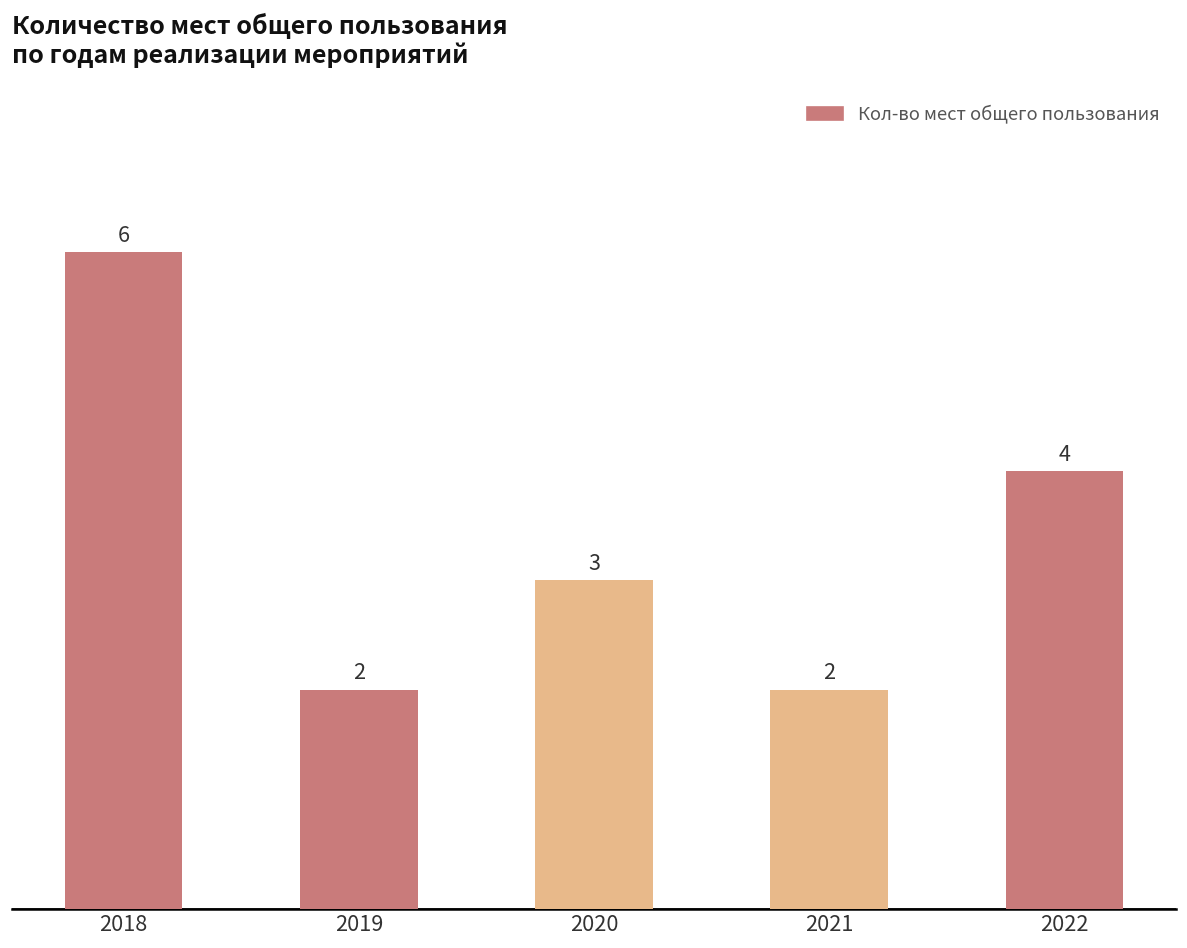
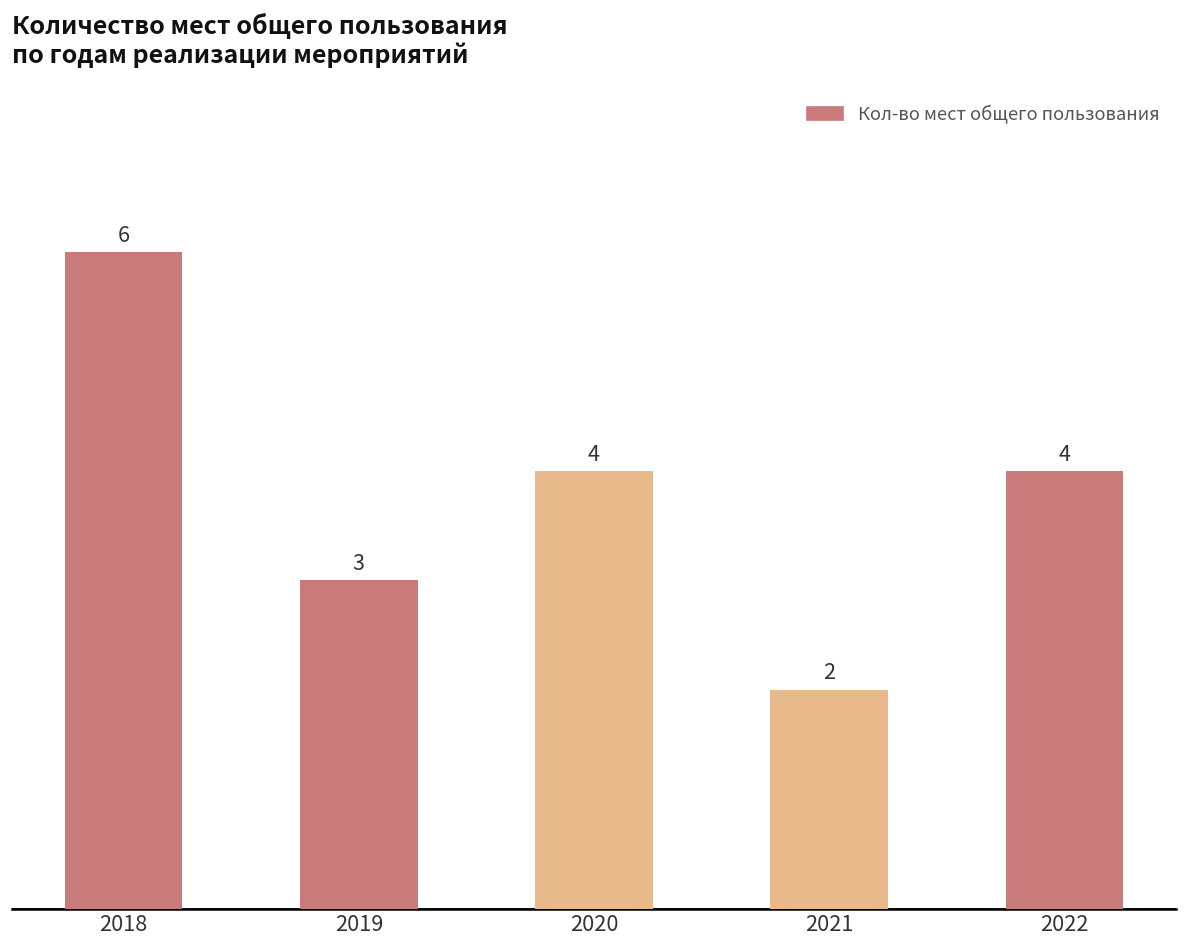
  {
    "2018": 6,
-   "2019": 2,
-   "2020": 3,
+   "2019": 3,
+   "2020": 4,
    "2021": 2,
    "2022": 4
  }
